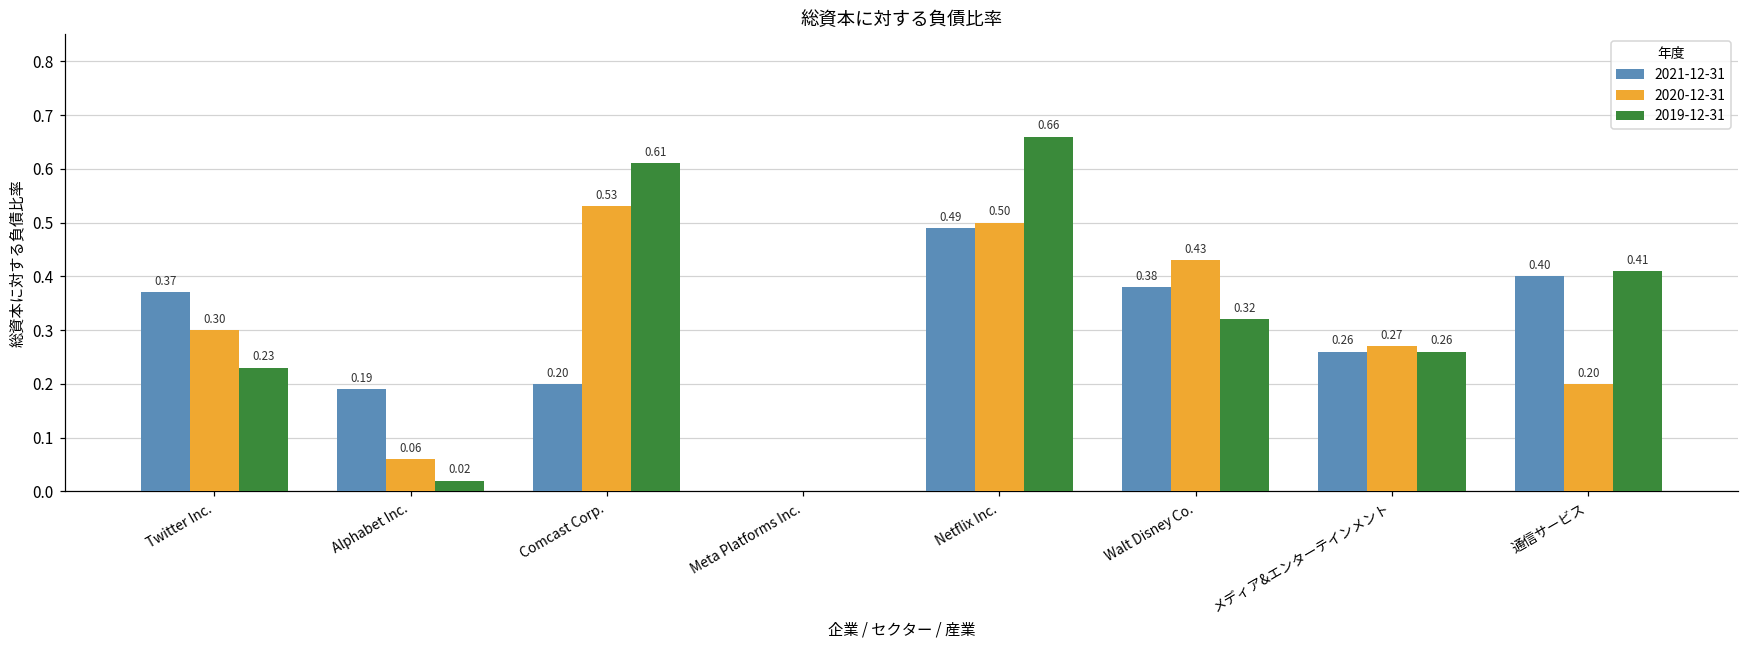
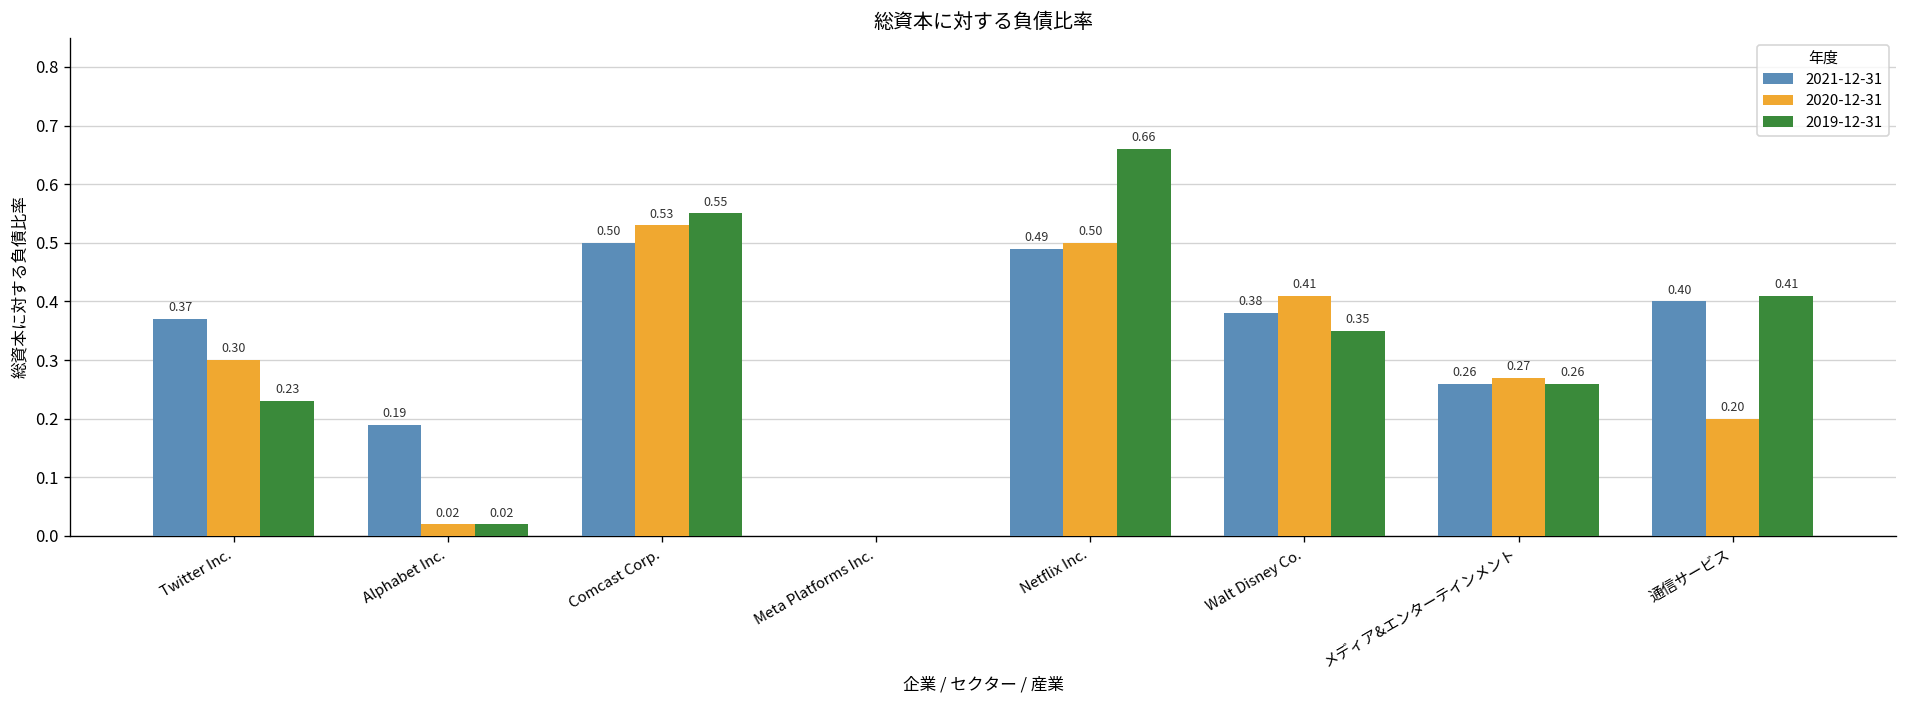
  {
    "2021-12-31": {
      "Twitter Inc.": 0.37,
      "Alphabet Inc.": 0.19,
-     "Comcast Corp.": 0.20,
+     "Comcast Corp.": 0.50,
      "Netflix Inc.": 0.49,
      "Walt Disney Co.": 0.38,
      "メディア&エンターテインメント": 0.26,
      "通信サービス": 0.40
    },
    "2020-12-31": {
      "Twitter Inc.": 0.30,
-     "Alphabet Inc.": 0.06,
+     "Alphabet Inc.": 0.02,
      "Comcast Corp.": 0.53,
      "Netflix Inc.": 0.50,
-     "Walt Disney Co.": 0.43,
+     "Walt Disney Co.": 0.41,
      "メディア&エンターテインメント": 0.27,
      "通信サービス": 0.20
    },
    "2019-12-31": {
      "Twitter Inc.": 0.23,
      "Alphabet Inc.": 0.02,
-     "Comcast Corp.": 0.61,
+     "Comcast Corp.": 0.55,
      "Netflix Inc.": 0.66,
-     "Walt Disney Co.": 0.32,
+     "Walt Disney Co.": 0.35,
      "メディア&エンターテインメント": 0.26,
      "通信サービス": 0.41
    }
  }
